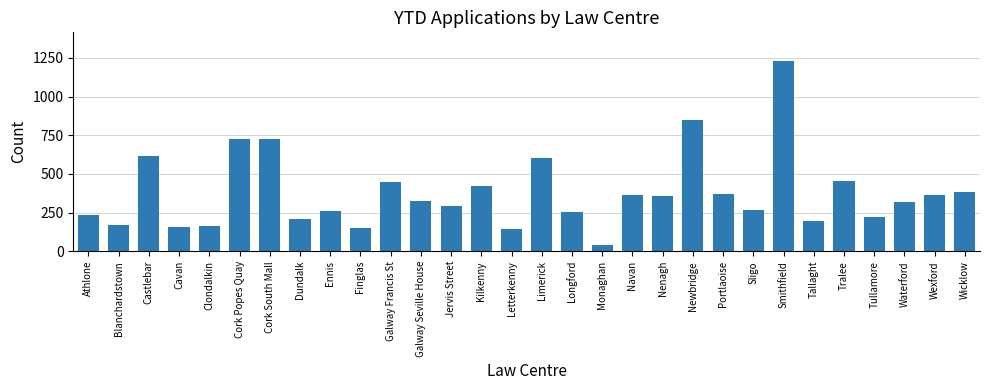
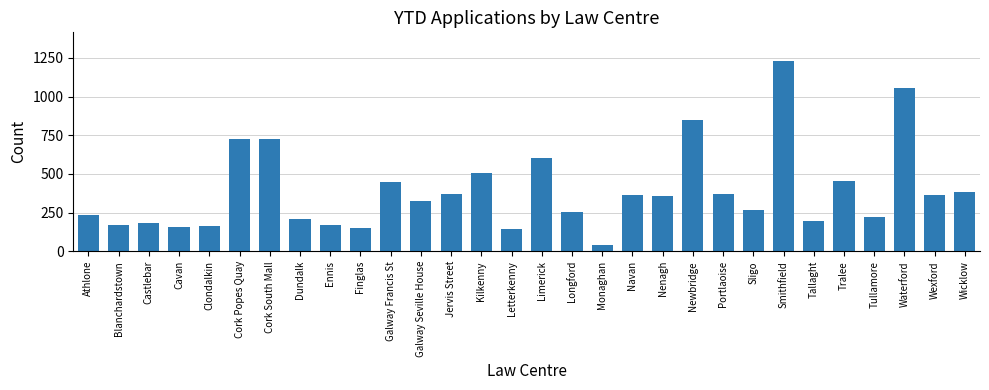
  {
    "Athlone": 230,
    "Blanchardstown": 170,
-   "Castlebar": 620,
+   "Castlebar": 180,
    "Cavan": 160,
    "Clondalkin": 160,
    "Cork Popes Quay": 720,
    "Cork South Mall": 720,
    "Dundalk": 210,
-   "Ennis": 260,
+   "Ennis": 170,
    "Finglas": 150,
    "Galway Francis St": 450,
    "Galway Seville House": 330,
-   "Jervis Street": 290,
-   "Kilkenny": 420,
+   "Jervis Street": 370,
+   "Kilkenny": 510,
    "Letterkenny": 140,
    "Limerick": 600,
    "Longford": 250,
    "Monaghan": 40,
    "Navan": 370,
    "Nenagh": 360,
    "Newbridge": 850,
    "Portlaoise": 370,
    "Sligo": 270,
    "Smithfield": 1230,
    "Tallaght": 200,
    "Tralee": 460,
    "Tullamore": 230,
-   "Waterford": 320,
+   "Waterford": 1050,
    "Wexford": 370,
    "Wicklow": 390
  }
